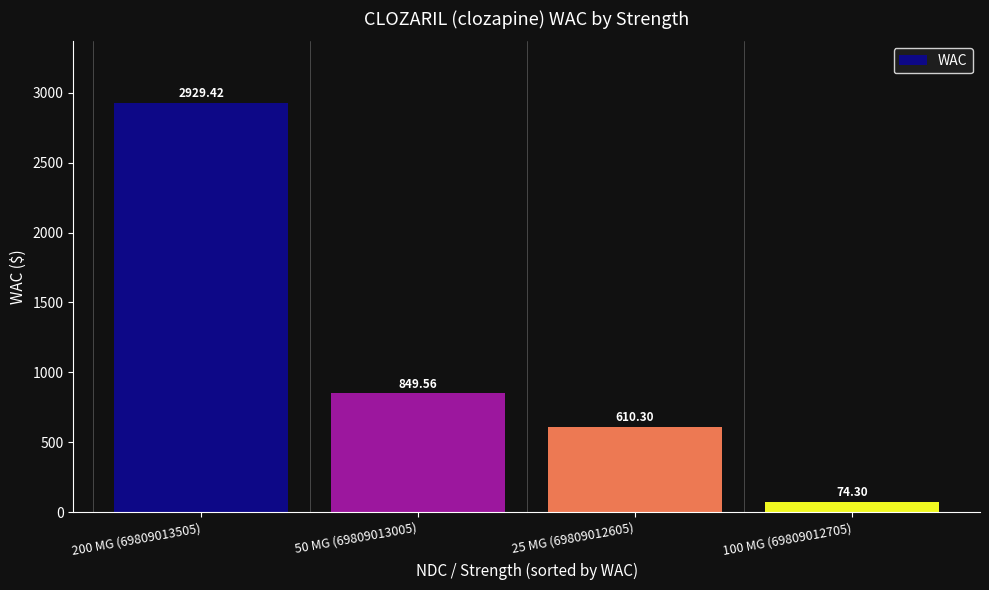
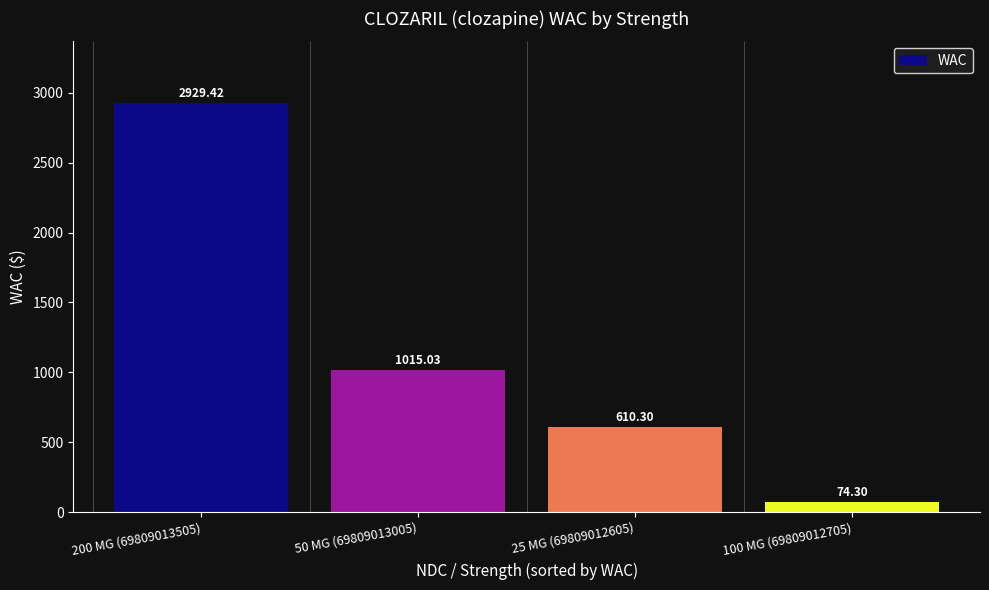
  {
    "200 MG (69809013505)": 2929.42,
-   "50 MG (69809013005)": 849.56,
+   "50 MG (69809013005)": 1015.03,
    "25 MG (69809012605)": 610.30,
    "100 MG (69809012705)": 74.30
  }
